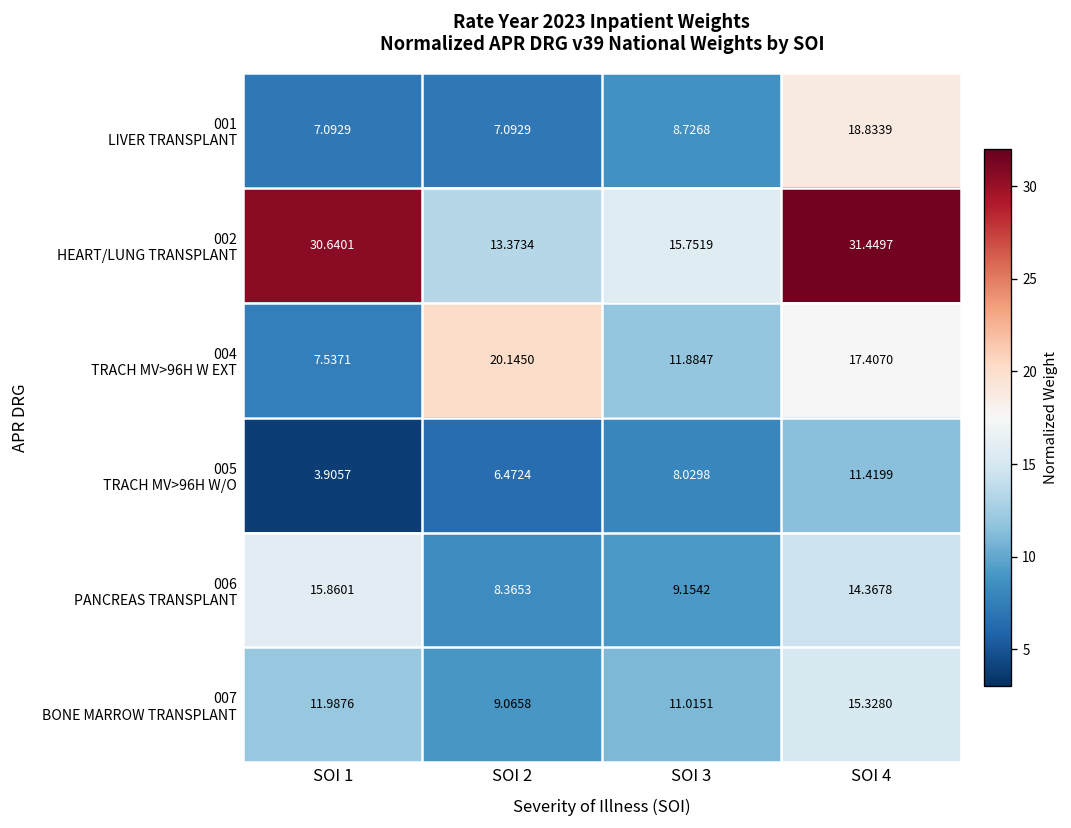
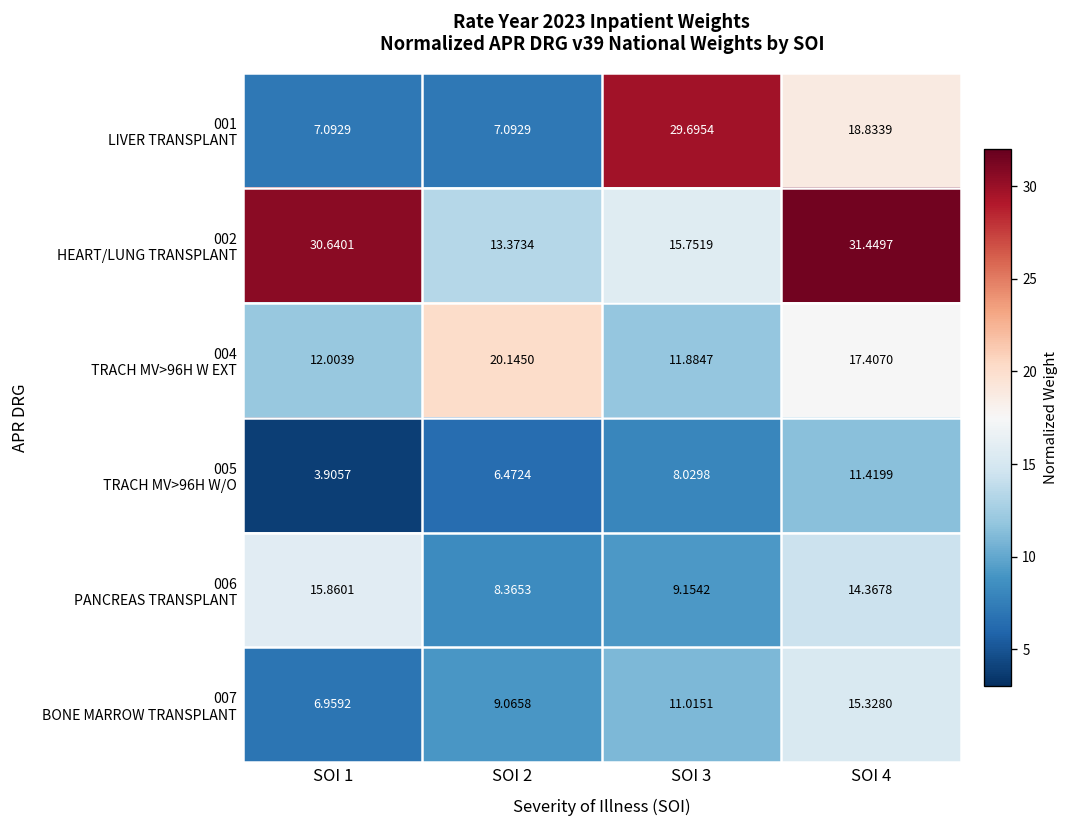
  {
    "001 LIVER TRANSPLANT": {
      "SOI 1": 7.0929,
      "SOI 2": 7.0929,
-     "SOI 3": 8.7268,
+     "SOI 3": 29.6954,
      "SOI 4": 18.8339
    },
    "002 HEART/LUNG TRANSPLANT": {
      "SOI 1": 30.6401,
      "SOI 2": 13.3734,
      "SOI 3": 15.7519,
      "SOI 4": 31.4497
    },
    "004 TRACH MV>96H W EXT": {
-     "SOI 1": 7.5371,
+     "SOI 1": 12.0039,
      "SOI 2": 20.1450,
      "SOI 3": 11.8847,
      "SOI 4": 17.4070
    },
    "005 TRACH MV>96H W/O": {
      "SOI 1": 3.9057,
      "SOI 2": 6.4724,
      "SOI 3": 8.0298,
      "SOI 4": 11.4199
    },
    "006 PANCREAS TRANSPLANT": {
      "SOI 1": 15.8601,
      "SOI 2": 8.3653,
      "SOI 3": 9.1542,
      "SOI 4": 14.3678
    },
    "007 BONE MARROW TRANSPLANT": {
-     "SOI 1": 11.9876,
+     "SOI 1": 6.9592,
      "SOI 2": 9.0658,
      "SOI 3": 11.0151,
      "SOI 4": 15.3280
    }
  }
